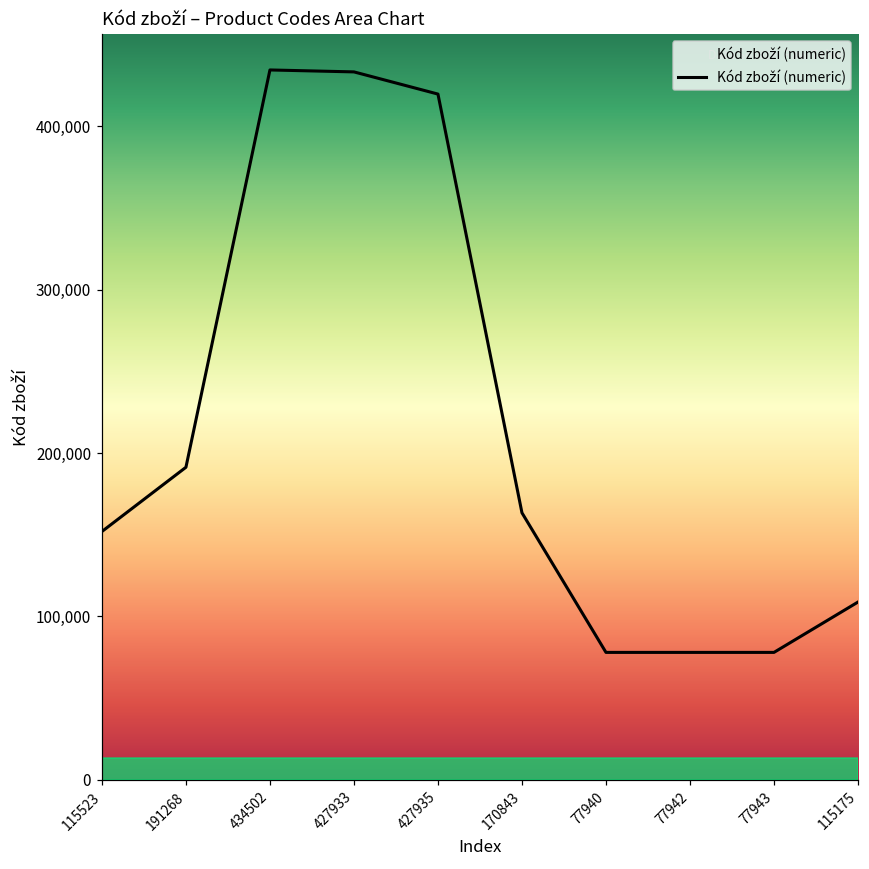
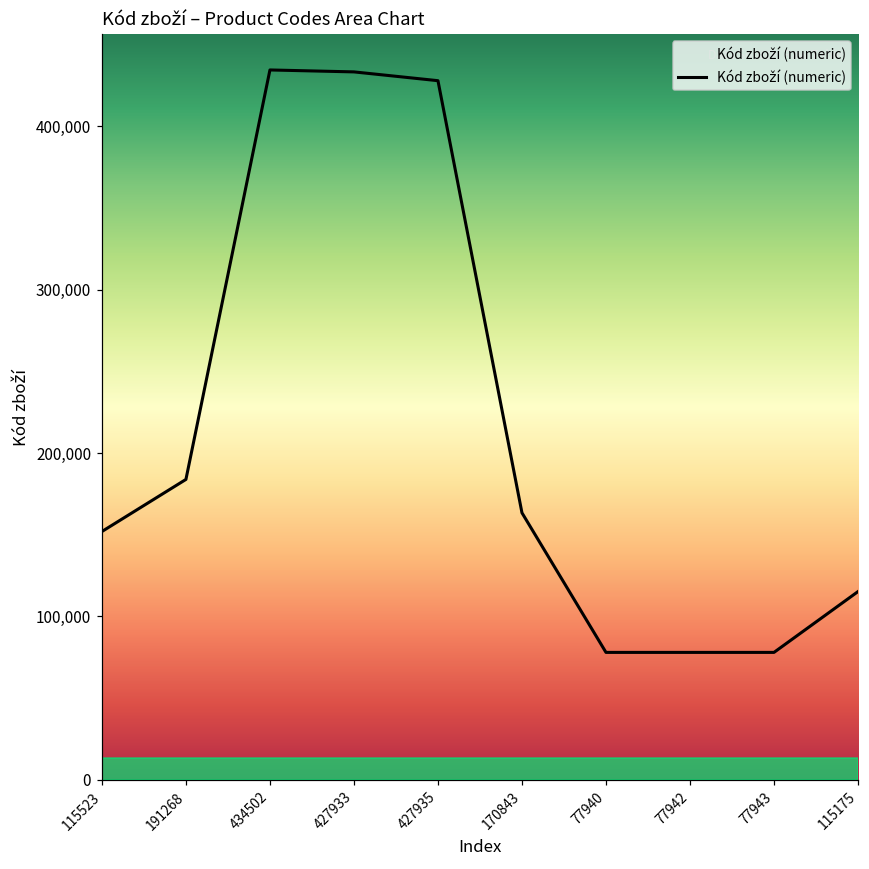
  {
    "115523": "152,000",
-   "191268": "191,000",
+   "191268": "184,000",
    "434502": "435,000",
    "427933": "433,000",
-   "427935": "420,000",
+   "427935": "428,000",
    "170843": "163,000",
    "77940": "78,000",
    "77942": "78,000",
    "77943": "78,000",
-   "115175": "109,000"
+   "115175": "115,000"
  }
